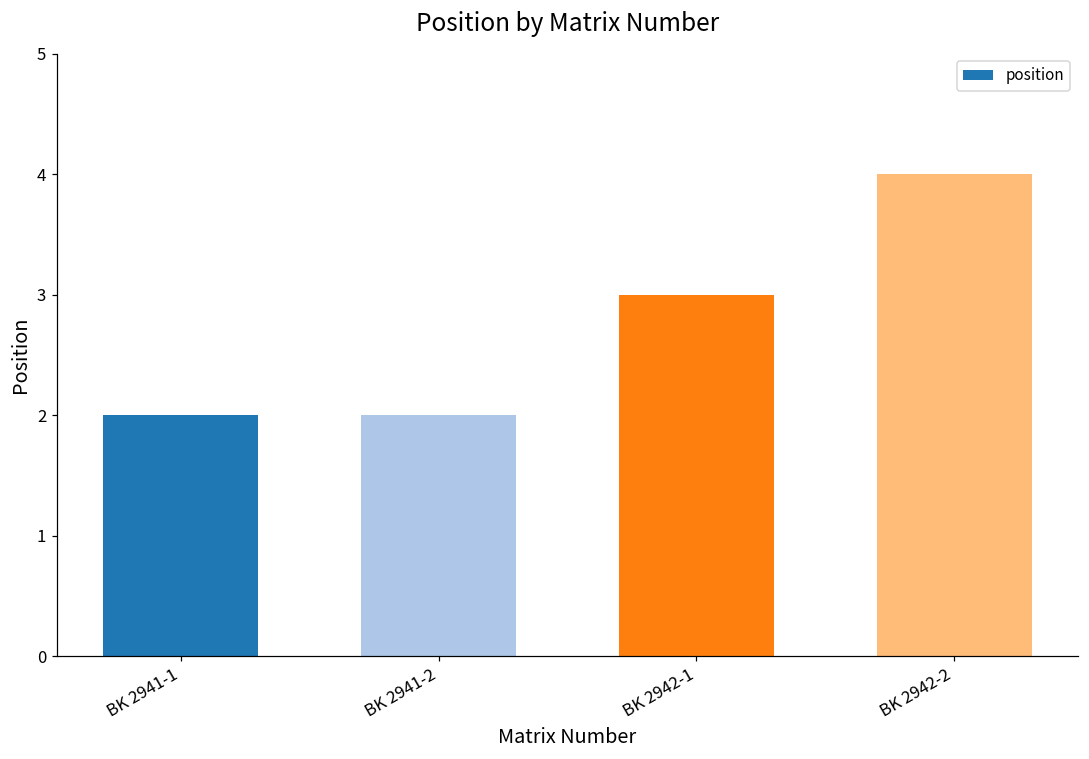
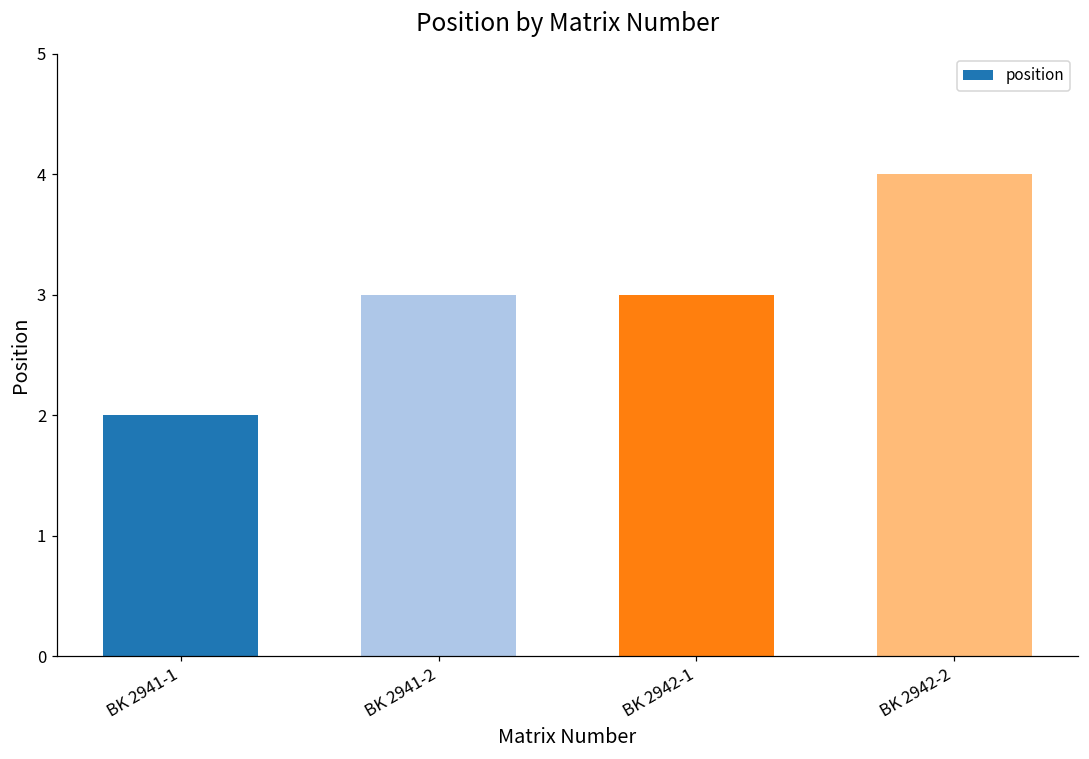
  {
    "BK 2941-1": 2,
-   "BK 2941-2": 2,
+   "BK 2941-2": 3,
    "BK 2942-1": 3,
    "BK 2942-2": 4
  }
